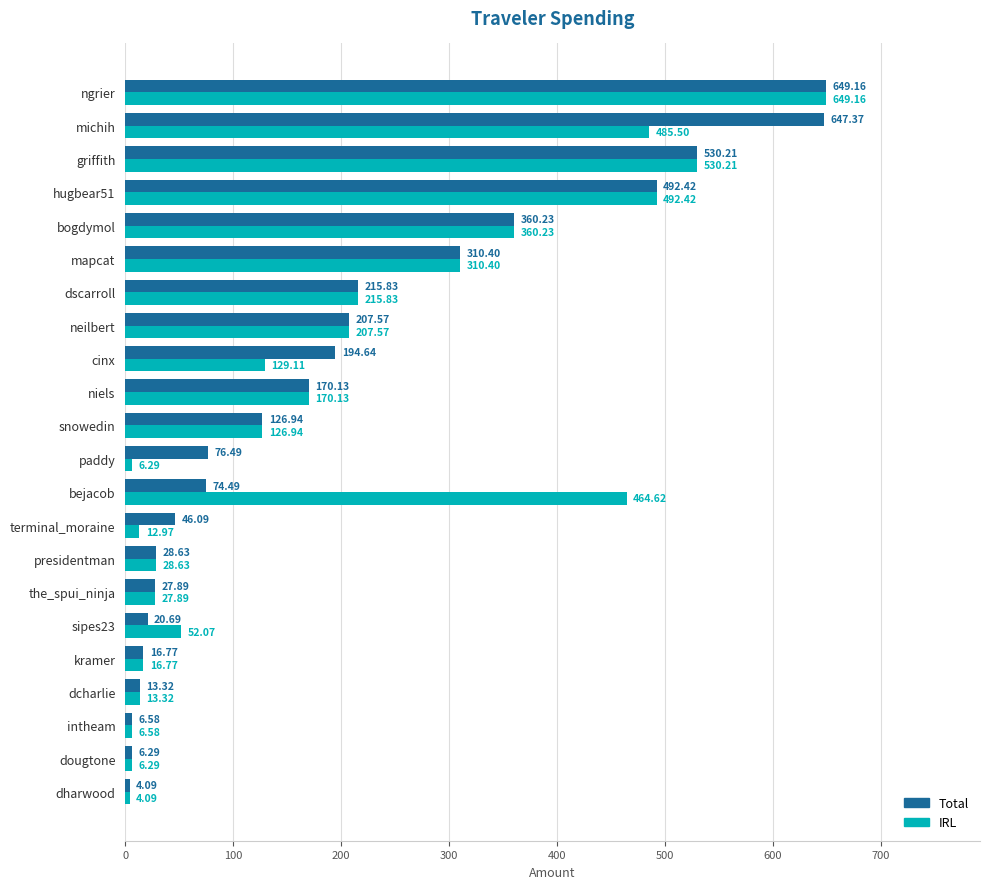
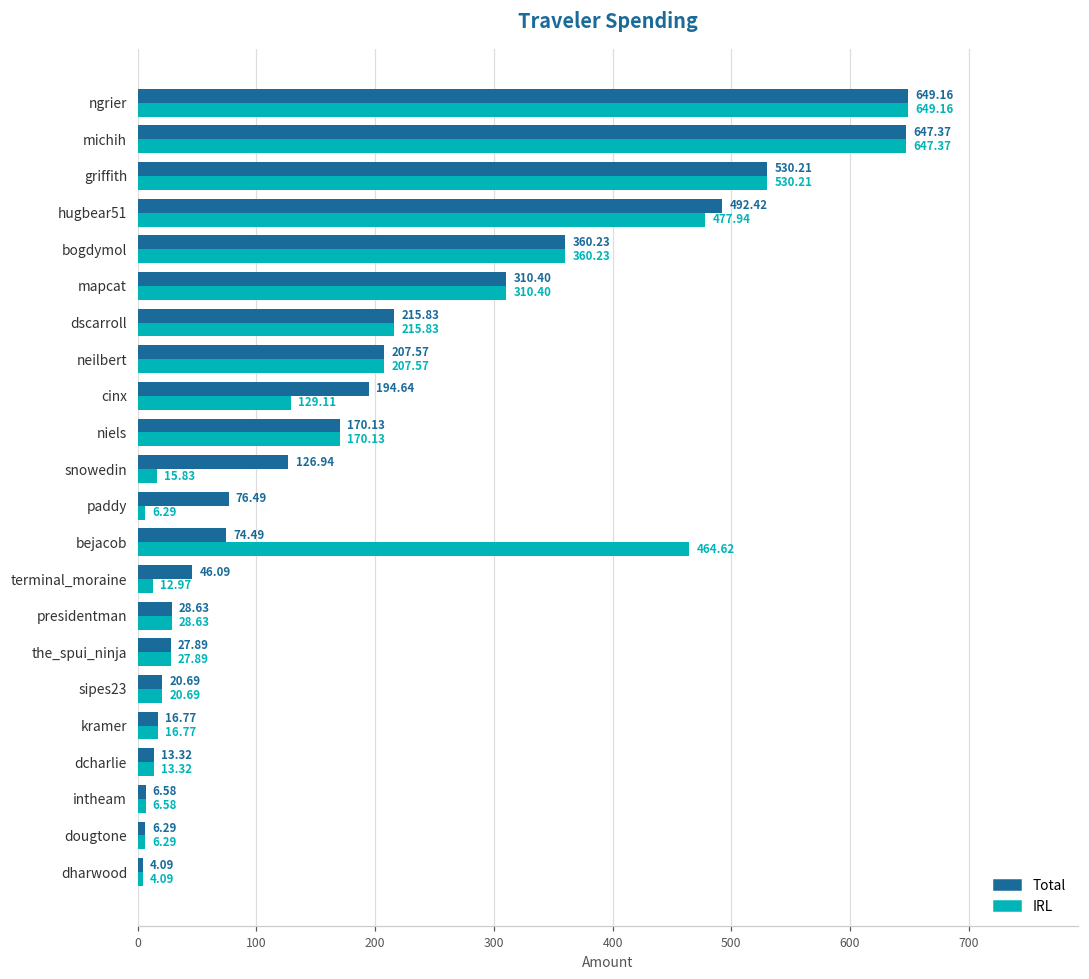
  {
    "Total": {
      "ngrier": 649.16,
      "michih": 647.37,
      "griffith": 530.21,
      "hugbear51": 492.42,
      "bogdymol": 360.23,
      "mapcat": 310.40,
      "dscarroll": 215.83,
      "neilbert": 207.57,
      "cinx": 194.64,
      "niels": 170.13,
      "snowedin": 126.94,
      "paddy": 76.49,
      "bejacob": 74.49,
      "terminal_moraine": 46.09,
      "presidentman": 28.63,
      "the_spui_ninja": 27.89,
      "sipes23": 20.69,
      "kramer": 16.77,
      "dcharlie": 13.32,
      "intheam": 6.58,
      "dougtone": 6.29,
      "dharwood": 4.09
    },
    "IRL": {
      "ngrier": 649.16,
-     "michih": 485.50,
+     "michih": 647.37,
      "griffith": 530.21,
-     "hugbear51": 492.42,
+     "hugbear51": 477.94,
      "bogdymol": 360.23,
      "mapcat": 310.40,
      "dscarroll": 215.83,
      "neilbert": 207.57,
      "cinx": 129.11,
      "niels": 170.13,
-     "snowedin": 126.94,
+     "snowedin": 15.83,
      "paddy": 6.29,
      "bejacob": 464.62,
      "terminal_moraine": 12.97,
      "presidentman": 28.63,
      "the_spui_ninja": 27.89,
-     "sipes23": 52.07,
+     "sipes23": 20.69,
      "kramer": 16.77,
      "dcharlie": 13.32,
      "intheam": 6.58,
      "dougtone": 6.29,
      "dharwood": 4.09
    }
  }
